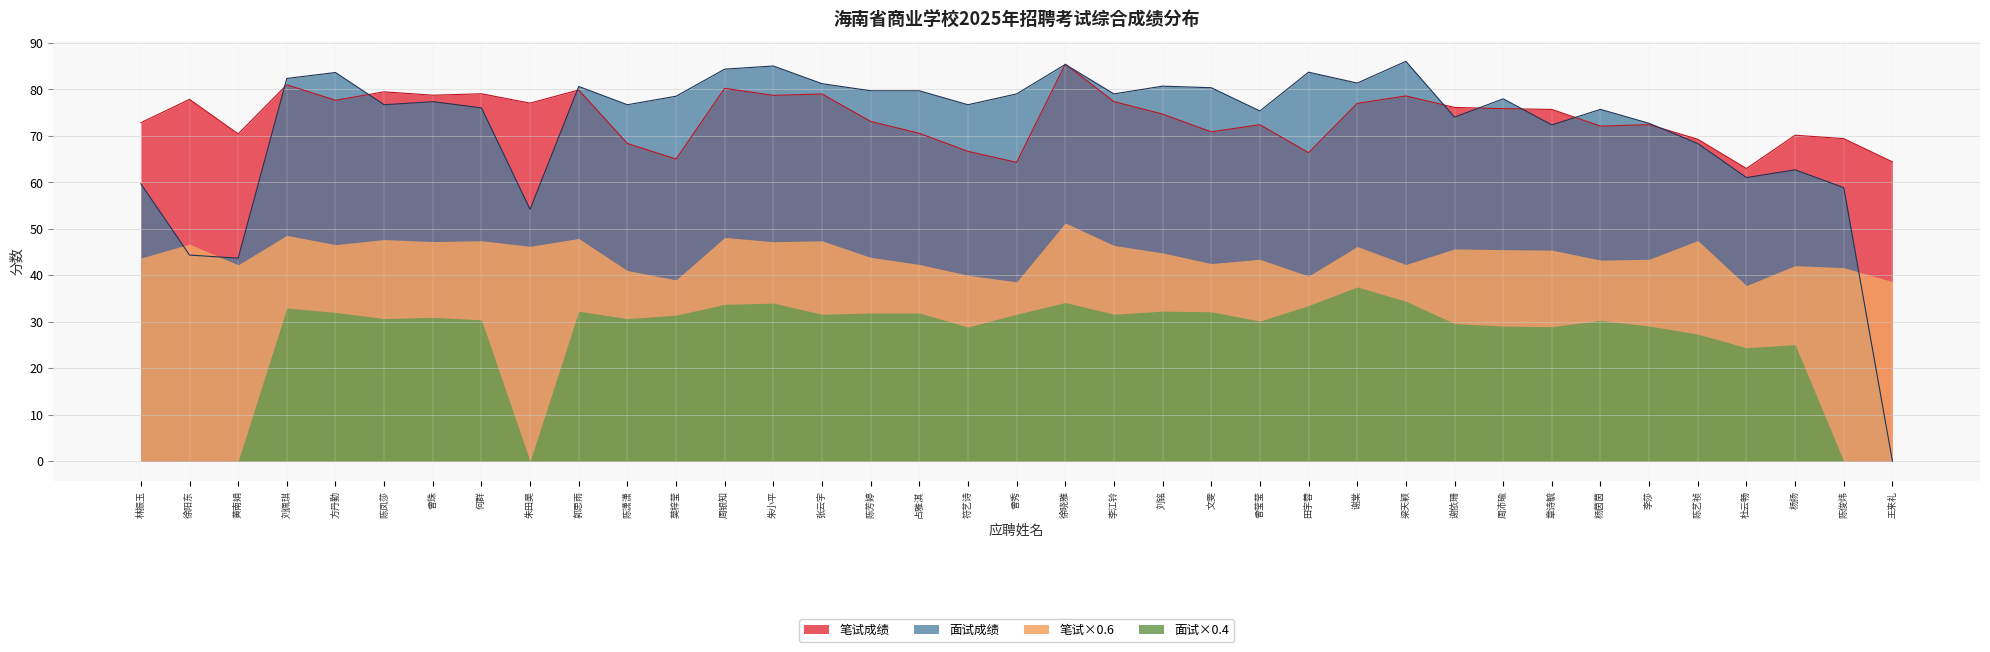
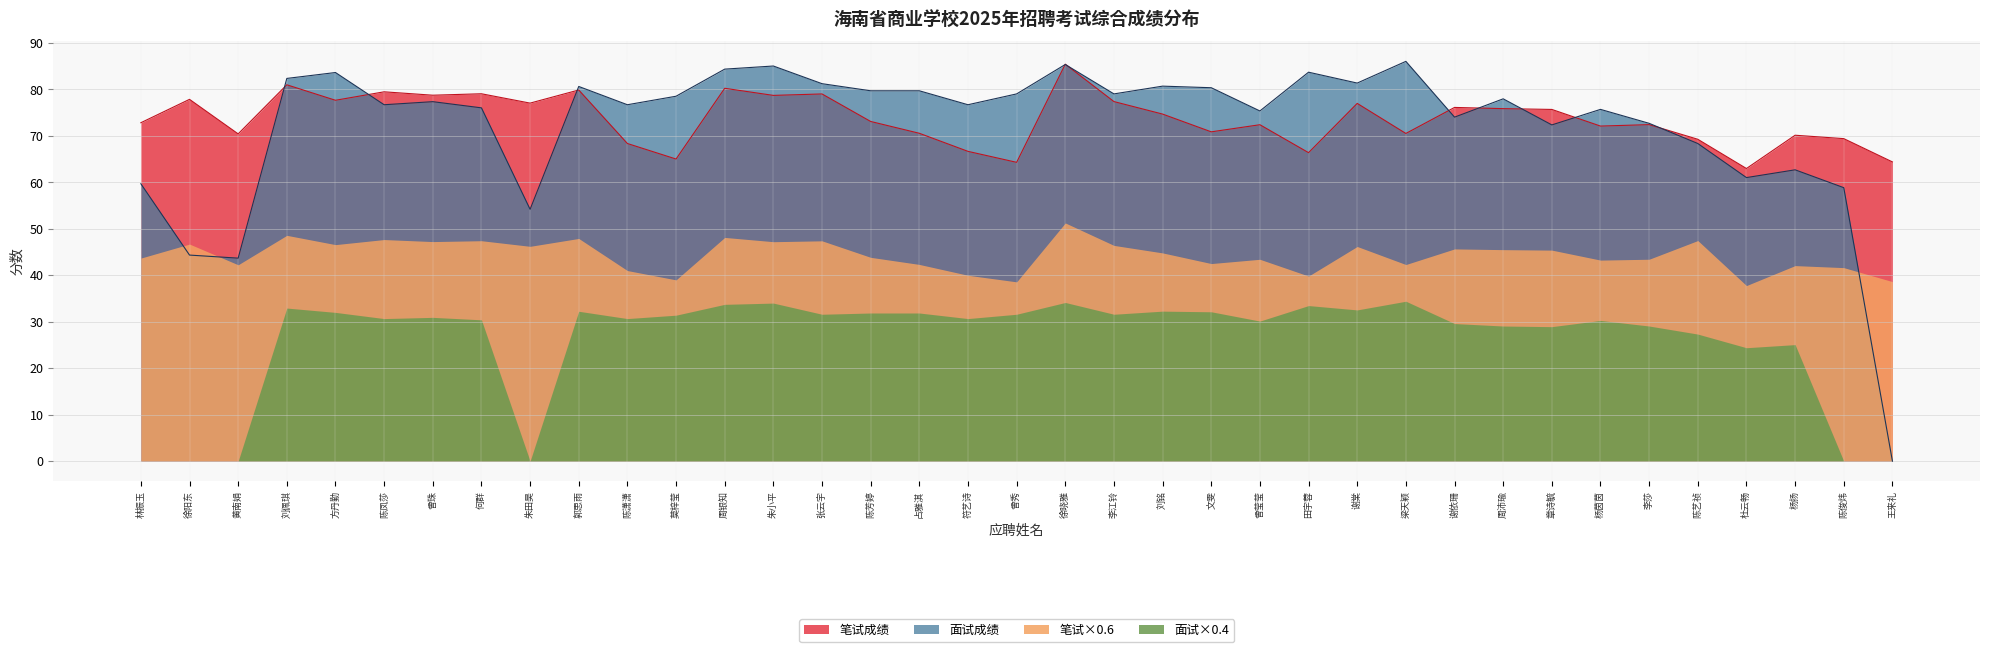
  {
    "笔试成绩": {
      "林振玉": 73,
      "徐阳东": 78,
      "黄南娟": 70,
      "刘佩琪": 81,
      "方丹勤": 78,
      "陈凤莎": 79,
      "曾珠": 79,
      "何群": 79,
      "朱田昊": 77,
      "郭思雨": 80,
      "陈潇潇": 68,
      "莫梓莹": 65,
      "周银知": 80,
      "朱小平": 79,
      "张云宇": 79,
      "陈芳婷": 73,
      "占雅淇": 71,
      "符艺诗": 67,
      "曾秀": 64,
      "李江铃": 77,
      "刘铭": 75,
      "文雯": 71,
      "曾莹莹": 72,
      "田宇蓉": 66,
      "谢棠": 77,
-     "梁天颖": 79,
+     "梁天颖": 70,
      "谢依珊": 76,
      "周沛瑜": 76,
      "章诗毓": 76,
      "杨茵茵": 72,
      "陈艺祯": 69,
      "杜云畅": 63,
      "杨扬": 70,
      "陈俊炜": 69,
      "王来礼": 64
    },
    "面试成绩": {
      "林振玉": 60,
      "徐阳东": 44,
      "黄南娟": 44,
      "刘佩琪": 82,
      "方丹勤": 84,
      "陈凤莎": 77,
      "曾珠": 77,
      "何群": 76,
      "朱田昊": 54,
      "郭思雨": 81,
      "陈潇潇": 77,
      "莫梓莹": 79,
      "周银知": 84,
      "朱小平": 85,
      "张云宇": 81,
      "陈芳婷": 80,
      "占雅淇": 80,
      "符艺诗": 77,
      "曾秀": 79,
      "李江铃": 79,
      "刘铭": 81,
      "文雯": 80,
      "曾莹莹": 75,
      "田宇蓉": 84,
      "谢棠": 81,
      "梁天颖": 86,
      "谢依珊": 74,
      "周沛瑜": 78,
      "章诗毓": 72,
      "杨茵茵": 76,
      "陈艺祯": 68,
      "杜云畅": 61,
      "杨扬": 63,
      "陈俊炜": 59
    },
    "笔试×0.6": {
      "林振玉": 44,
      "徐阳东": 47,
      "黄南娟": 42,
      "刘佩琪": 49,
      "方丹勤": 47,
      "陈凤莎": 48,
      "曾珠": 47,
      "何群": 47,
      "朱田昊": 46,
      "郭思雨": 48,
      "陈潇潇": 41,
      "莫梓莹": 39,
      "周银知": 48,
      "朱小平": 47,
      "张云宇": 47,
      "陈芳婷": 44,
      "占雅淇": 42,
      "符艺诗": 40,
      "曾秀": 39,
      "徐晓雅": 51,
      "李江铃": 46,
      "刘铭": 45,
      "文雯": 43,
      "曾莹莹": 43,
      "田宇蓉": 40,
      "谢棠": 46,
      "梁天颖": 42,
      "谢依珊": 46,
      "周沛瑜": 45,
      "章诗毓": 45,
      "杨茵茵": 43,
      "李莎": 43,
      "陈艺祯": 47,
      "杜云畅": 38,
      "杨扬": 42,
      "陈俊炜": 42,
      "王来礼": 39
    },
    "面试×0.4": {
      "林振玉": 0,
      "徐阳东": 0,
      "黄南娟": 0,
      "刘佩琪": 33,
      "方丹勤": 32,
      "陈凤莎": 31,
      "曾珠": 31,
      "何群": 30,
      "朱田昊": 0,
      "郭思雨": 32,
      "陈潇潇": 31,
      "莫梓莹": 31,
      "周银知": 34,
      "朱小平": 34,
      "张云宇": 32,
      "陈芳婷": 32,
      "占雅淇": 32,
-     "符艺诗": 29,
+     "符艺诗": 31,
      "曾秀": 32,
      "徐晓雅": 34,
      "李江铃": 32,
      "刘铭": 32,
      "文雯": 32,
      "曾莹莹": 30,
      "田宇蓉": 33,
-     "谢棠": 37,
+     "谢棠": 33,
      "梁天颖": 34,
      "谢依珊": 30,
      "周沛瑜": 29,
      "章诗毓": 29,
      "杨茵茵": 30,
      "李莎": 29,
      "陈艺祯": 27,
      "杜云畅": 24,
      "杨扬": 25,
      "陈俊炜": 0
    }
  }
